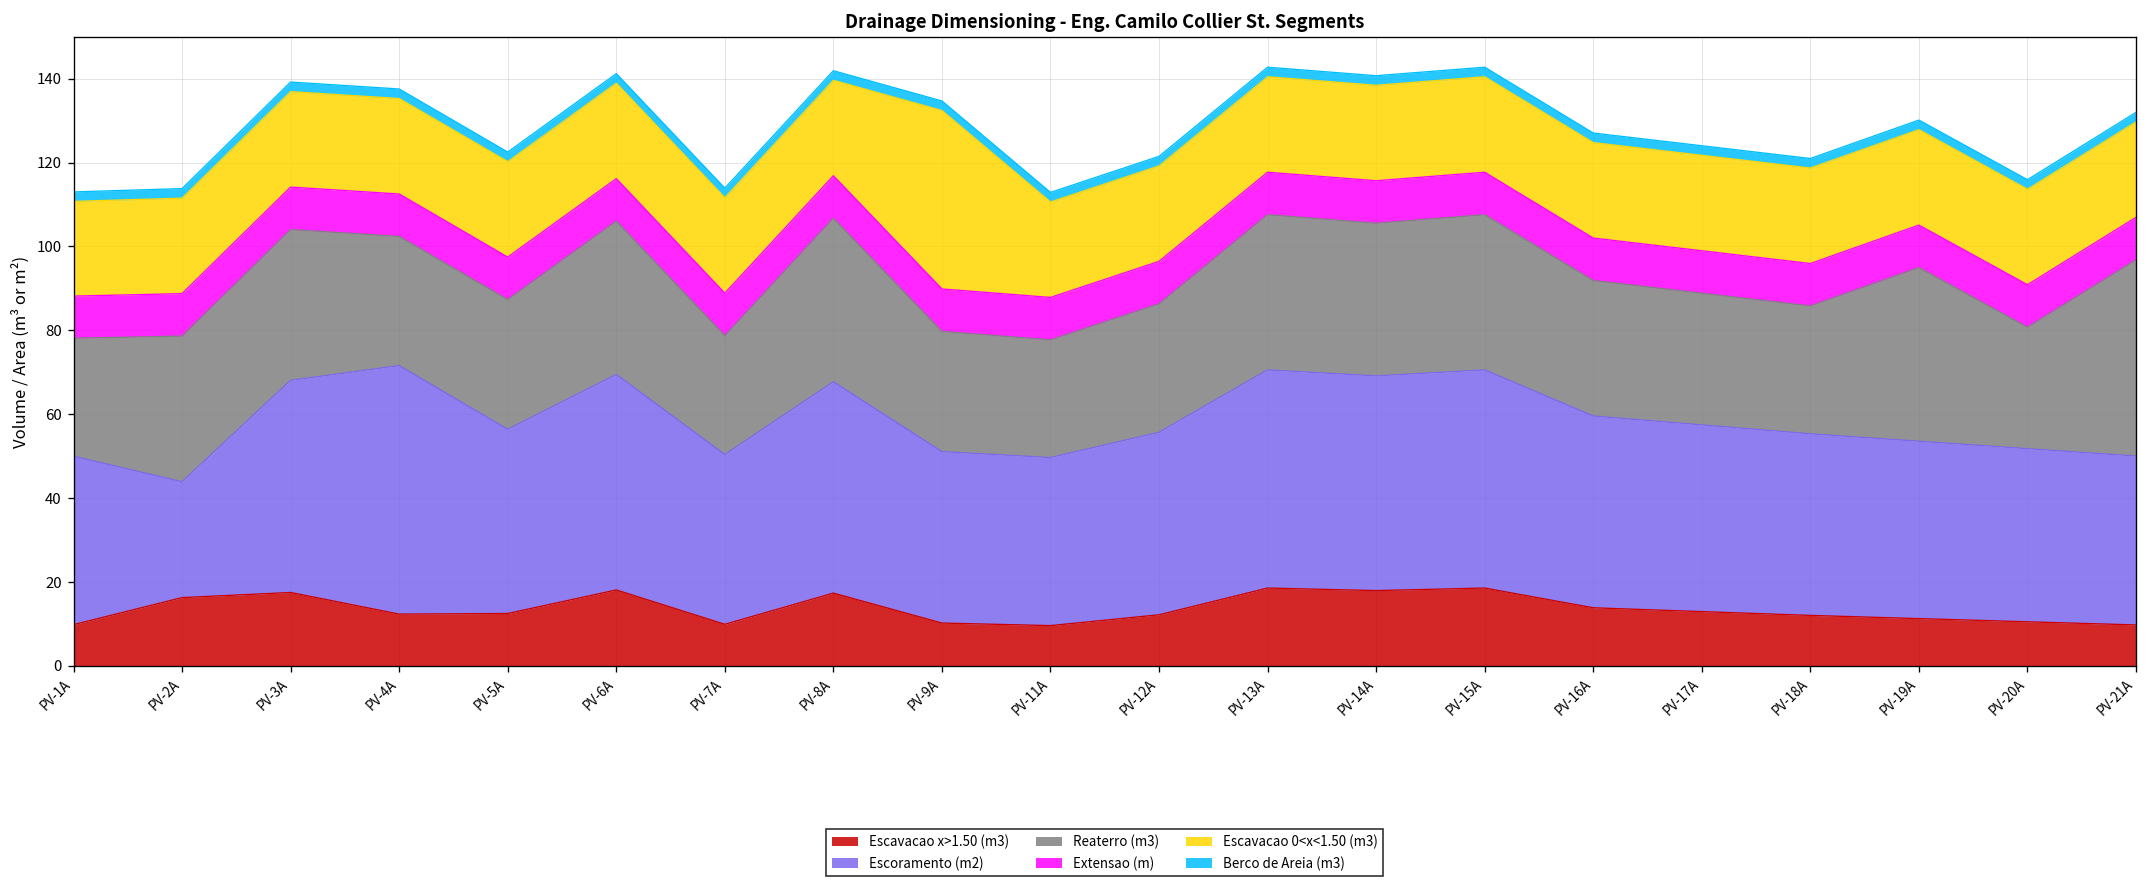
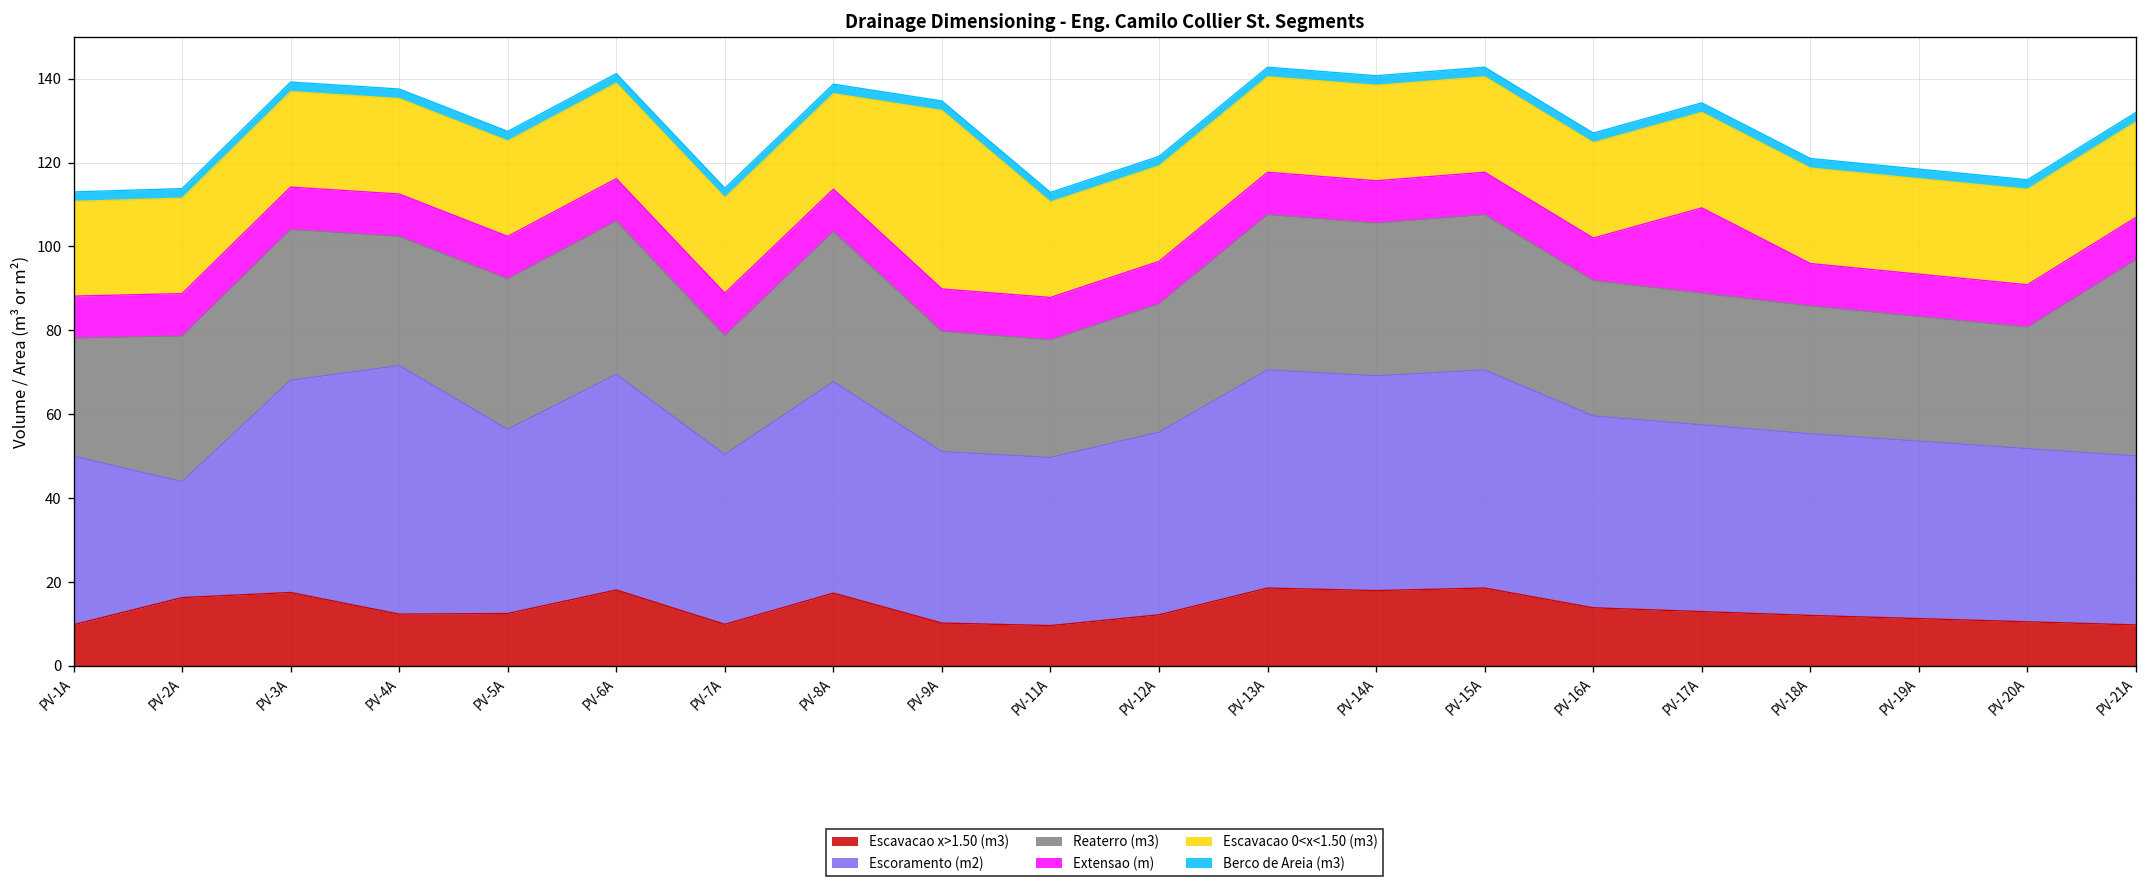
  {
    "Escavacao x>1.50 (m3)": {
      "PV-1A": 10,
      "PV-2A": 16,
      "PV-3A": 17,
      "PV-4A": 12,
      "PV-5A": 12,
      "PV-6A": 18,
      "PV-7A": 10,
      "PV-8A": 17,
      "PV-9A": 10,
      "PV-11A": 10,
      "PV-12A": 12,
      "PV-13A": 19,
      "PV-14A": 18,
      "PV-15A": 19,
      "PV-16A": 14,
      "PV-17A": 13,
      "PV-18A": 12,
      "PV-19A": 11,
      "PV-20A": 10,
      "PV-21A": 10
    },
    "Escoramento (m2)": {
      "PV-1A": 40,
      "PV-2A": 28,
      "PV-3A": 51,
      "PV-4A": 59,
      "PV-5A": 44,
      "PV-6A": 51,
      "PV-7A": 40,
      "PV-8A": 50,
      "PV-9A": 41,
      "PV-11A": 40,
      "PV-12A": 44,
      "PV-13A": 52,
      "PV-14A": 51,
      "PV-15A": 52,
      "PV-16A": 46,
      "PV-17A": 45,
      "PV-18A": 43,
      "PV-19A": 42,
      "PV-20A": 41,
      "PV-21A": 40
    },
    "Reaterro (m3)": {
      "PV-1A": 28,
      "PV-2A": 35,
      "PV-3A": 36,
      "PV-4A": 31,
-     "PV-5A": 31,
+     "PV-5A": 36,
      "PV-6A": 37,
      "PV-7A": 28,
-     "PV-8A": 39,
+     "PV-8A": 36,
      "PV-9A": 29,
      "PV-11A": 28,
      "PV-12A": 31,
      "PV-13A": 37,
      "PV-14A": 36,
      "PV-15A": 37,
      "PV-16A": 32,
      "PV-17A": 31,
      "PV-18A": 30,
-     "PV-19A": 41,
+     "PV-19A": 30,
      "PV-20A": 29,
      "PV-21A": 47
    },
    "Extensao (m)": {
      "PV-1A": 10,
      "PV-2A": 10,
      "PV-3A": 10,
      "PV-4A": 10,
      "PV-5A": 10,
      "PV-6A": 10,
      "PV-7A": 10,
      "PV-8A": 10,
      "PV-9A": 10,
      "PV-11A": 10,
      "PV-12A": 10,
      "PV-13A": 10,
      "PV-14A": 10,
      "PV-15A": 10,
      "PV-16A": 10,
-     "PV-17A": 10,
+     "PV-17A": 20,
      "PV-18A": 10,
      "PV-19A": 10,
      "PV-20A": 10,
      "PV-21A": 10
    },
    "Escavacao 0<x<1.50 (m3)": {
      "PV-1A": 23,
      "PV-2A": 23,
      "PV-3A": 23,
      "PV-4A": 23,
      "PV-5A": 23,
      "PV-6A": 23,
      "PV-7A": 23,
      "PV-8A": 23,
      "PV-9A": 43,
      "PV-11A": 23,
      "PV-12A": 23,
      "PV-13A": 23,
      "PV-14A": 23,
      "PV-15A": 23,
      "PV-16A": 23,
      "PV-17A": 23,
      "PV-18A": 23,
      "PV-19A": 23,
      "PV-20A": 23,
      "PV-21A": 23
    },
    "Berco de Areia (m3)": {
      "PV-1A": 2,
      "PV-2A": 2,
      "PV-3A": 2,
      "PV-4A": 2,
      "PV-5A": 2,
      "PV-6A": 2,
      "PV-7A": 2,
      "PV-8A": 2,
      "PV-9A": 2,
      "PV-11A": 2,
      "PV-12A": 2,
      "PV-13A": 2,
      "PV-14A": 2,
      "PV-15A": 2,
      "PV-16A": 2,
      "PV-17A": 2,
      "PV-18A": 2,
      "PV-19A": 2,
      "PV-20A": 2,
      "PV-21A": 2
    }
  }
